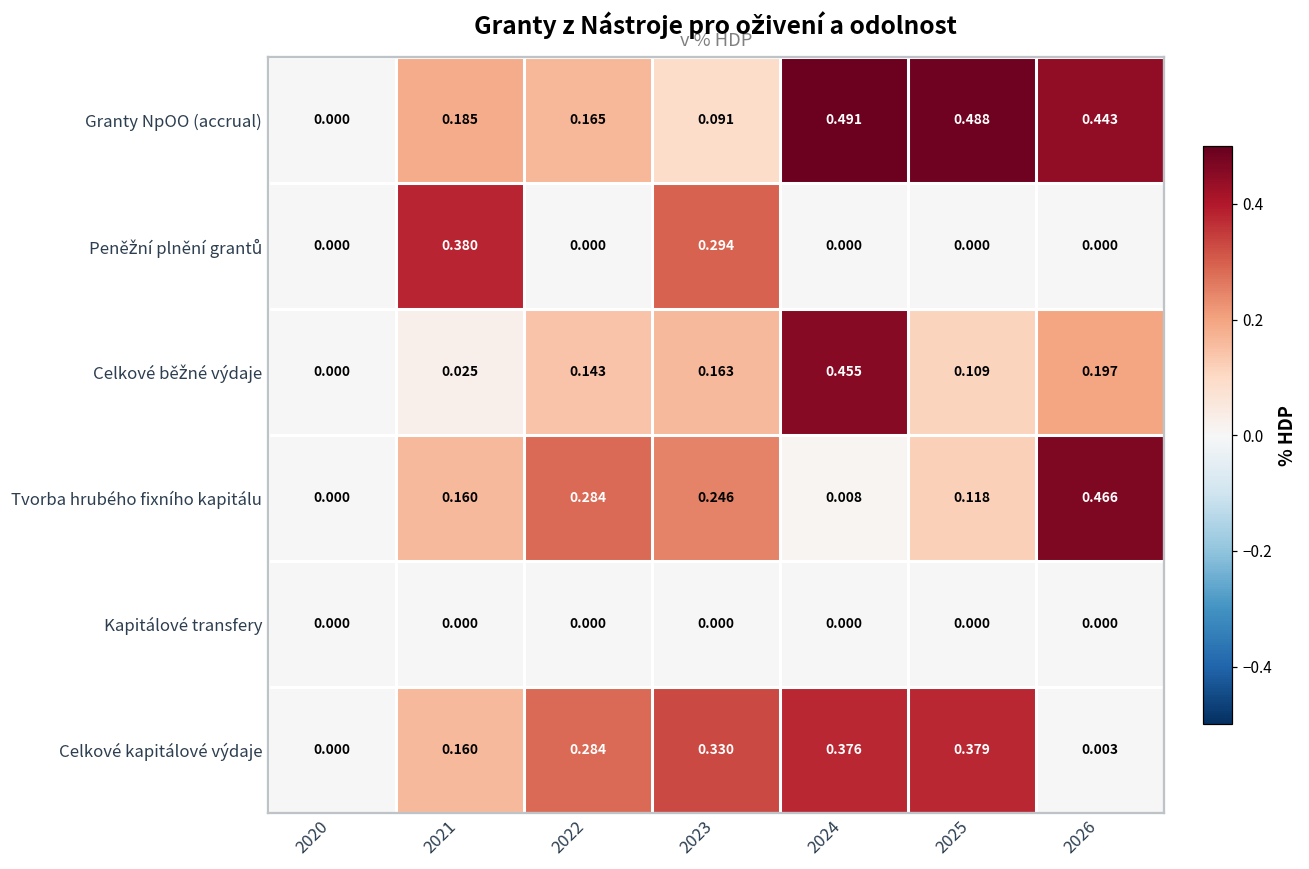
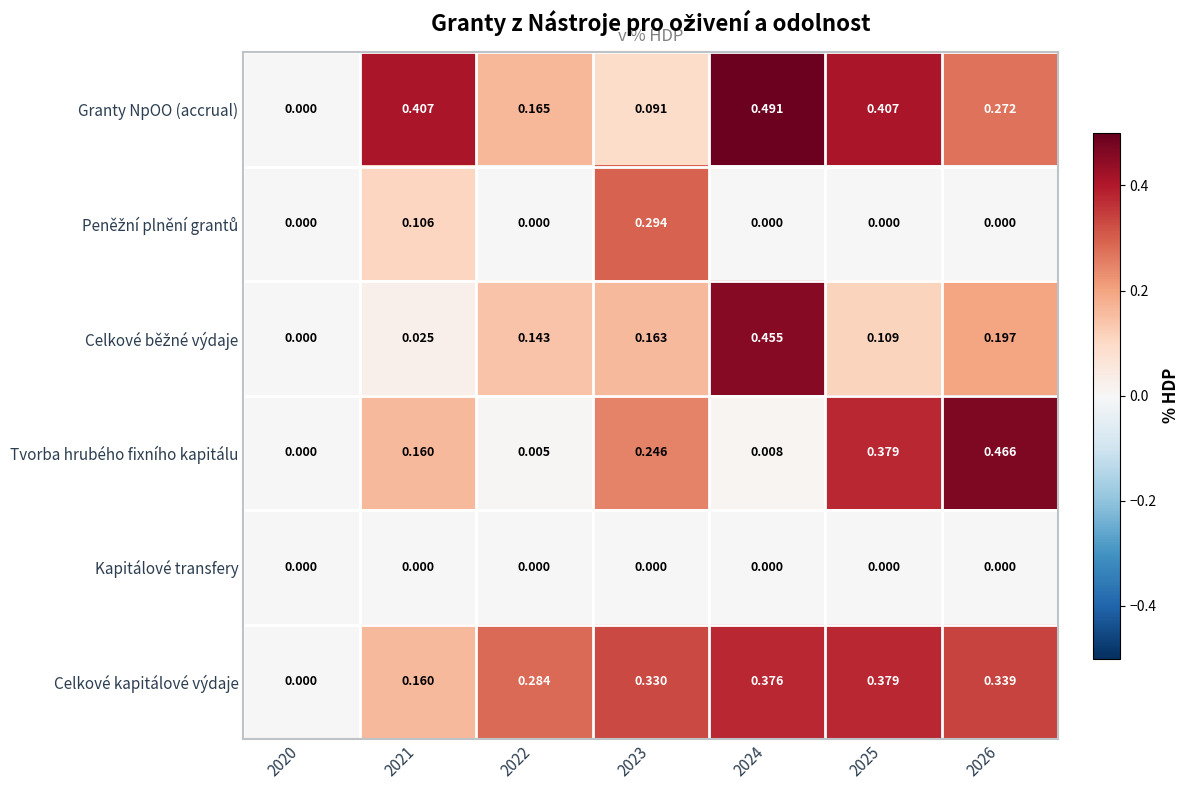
  {
    "Granty NpOO (accrual)": {
      "2020": 0.000,
-     "2021": 0.185,
+     "2021": 0.407,
      "2022": 0.165,
      "2023": 0.091,
      "2024": 0.491,
-     "2025": 0.488,
-     "2026": 0.443
+     "2025": 0.407,
+     "2026": 0.272
    },
    "Peněžní plnění grantů": {
      "2020": 0.000,
-     "2021": 0.380,
+     "2021": 0.106,
      "2022": 0.000,
      "2023": 0.294,
      "2024": 0.000,
      "2025": 0.000,
      "2026": 0.000
    },
    "Celkové běžné výdaje": {
      "2020": 0.000,
      "2021": 0.025,
      "2022": 0.143,
      "2023": 0.163,
      "2024": 0.455,
      "2025": 0.109,
      "2026": 0.197
    },
    "Tvorba hrubého fixního kapitálu": {
      "2020": 0.000,
      "2021": 0.160,
-     "2022": 0.284,
+     "2022": 0.005,
      "2023": 0.246,
      "2024": 0.008,
-     "2025": 0.118,
+     "2025": 0.379,
      "2026": 0.466
    },
    "Kapitálové transfery": {
      "2020": 0.000,
      "2021": 0.000,
      "2022": 0.000,
      "2023": 0.000,
      "2024": 0.000,
      "2025": 0.000,
      "2026": 0.000
    },
    "Celkové kapitálové výdaje": {
      "2020": 0.000,
      "2021": 0.160,
      "2022": 0.284,
      "2023": 0.330,
      "2024": 0.376,
      "2025": 0.379,
-     "2026": 0.003
+     "2026": 0.339
    }
  }
